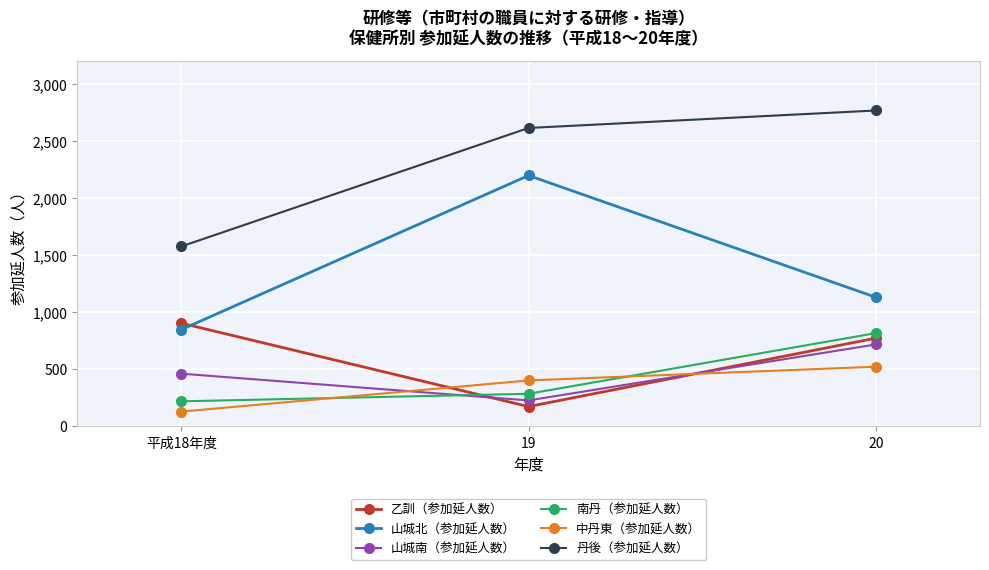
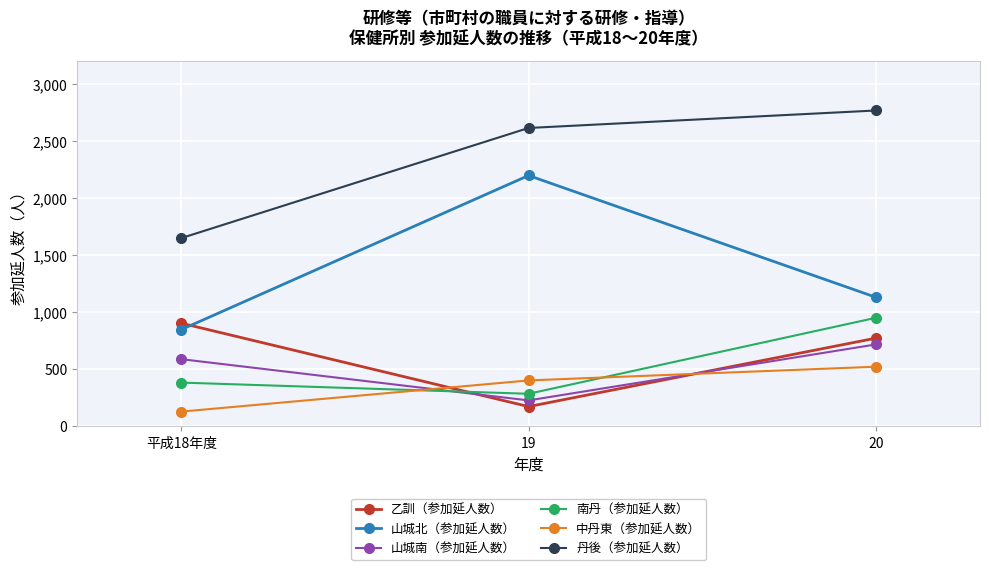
  {
    "乙訓（参加延人数）": {
      "平成18年度": "900",
      "19": "170",
      "20": "770"
    },
    "山城北（参加延人数）": {
      "平成18年度": "850",
      "19": "2,200",
      "20": "1,130"
    },
    "山城南（参加延人数）": {
-     "平成18年度": "460",
+     "平成18年度": "590",
      "19": "230",
      "20": "720"
    },
    "南丹（参加延人数）": {
-     "平成18年度": "220",
+     "平成18年度": "380",
      "19": "290",
-     "20": "820"
+     "20": "950"
    },
    "中丹東（参加延人数）": {
      "平成18年度": "130",
      "19": "400",
      "20": "520"
    },
    "丹後（参加延人数）": {
-     "平成18年度": "1,580",
+     "平成18年度": "1,650",
      "19": "2,610",
      "20": "2,770"
    }
  }
